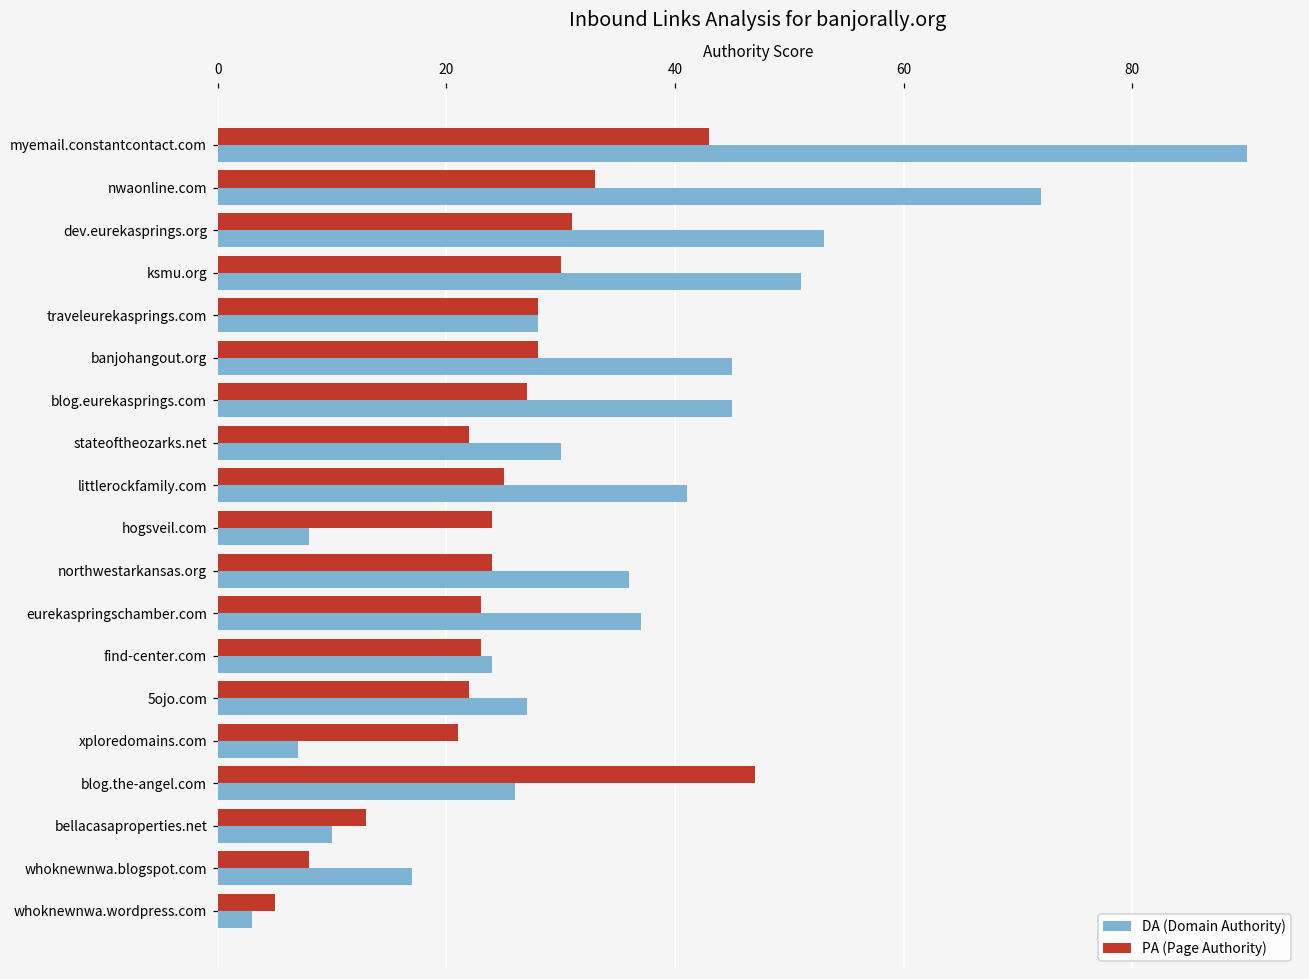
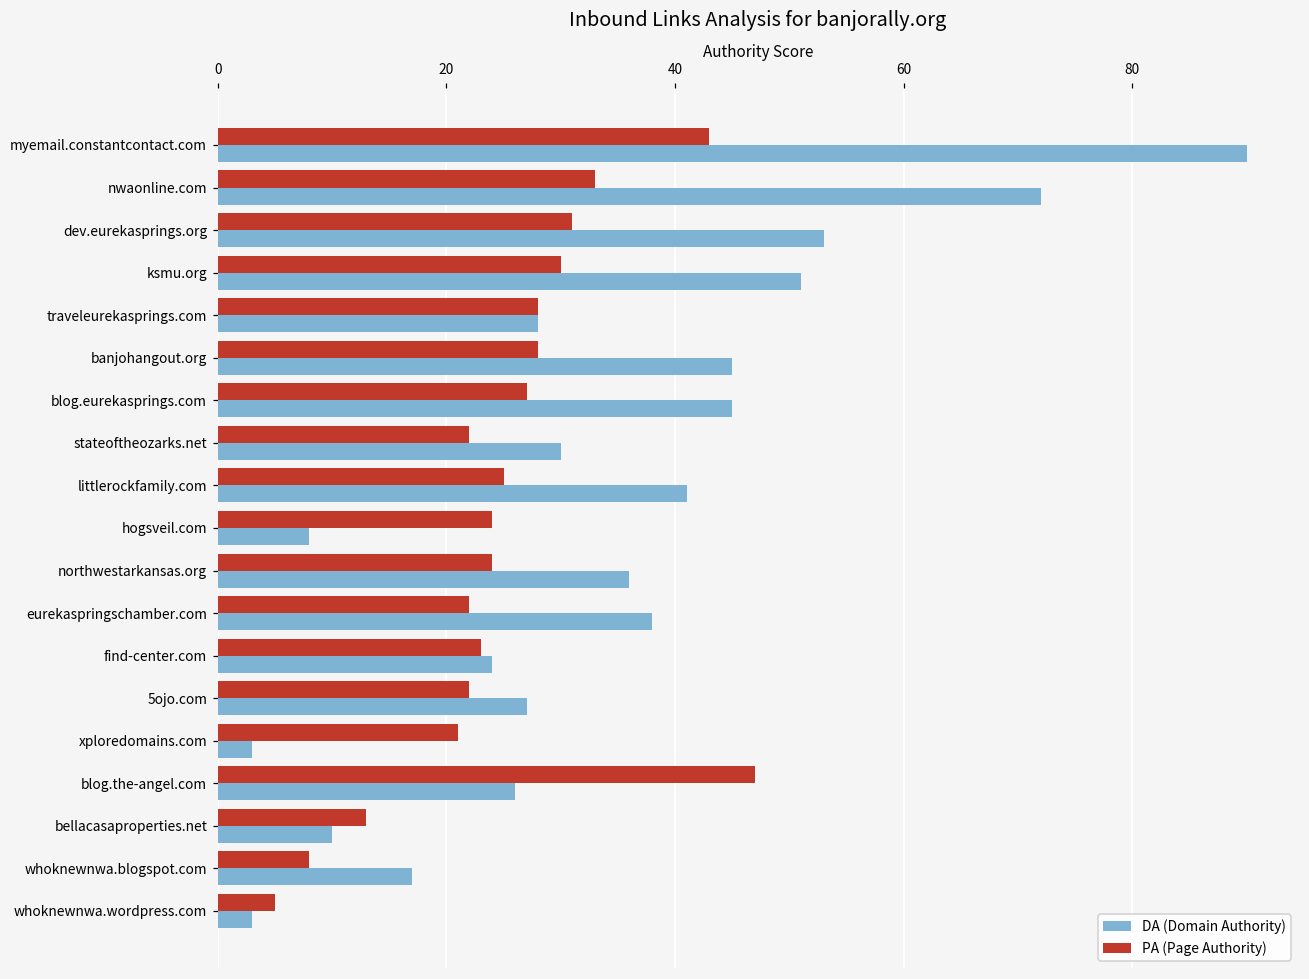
  {
    "DA (Domain Authority)": {
      "myemail.constantcontact.com": 90,
      "nwaonline.com": 72,
      "dev.eurekasprings.org": 53,
      "ksmu.org": 51,
      "traveleurekasprings.com": 28,
      "banjohangout.org": 45,
      "blog.eurekasprings.com": 45,
      "stateoftheozarks.net": 30,
      "littlerockfamily.com": 41,
      "hogsveil.com": 8,
      "northwestarkansas.org": 36,
-     "eurekaspringschamber.com": 37,
+     "eurekaspringschamber.com": 38,
      "find-center.com": 24,
      "5ojo.com": 27,
-     "xploredomains.com": 7,
+     "xploredomains.com": 3,
      "blog.the-angel.com": 26,
      "bellacasaproperties.net": 10,
      "whoknewnwa.blogspot.com": 17,
      "whoknewnwa.wordpress.com": 3
    },
    "PA (Page Authority)": {
      "myemail.constantcontact.com": 43,
      "nwaonline.com": 33,
      "dev.eurekasprings.org": 31,
      "ksmu.org": 30,
      "traveleurekasprings.com": 28,
      "banjohangout.org": 28,
      "blog.eurekasprings.com": 27,
      "stateoftheozarks.net": 22,
      "littlerockfamily.com": 25,
      "hogsveil.com": 24,
      "northwestarkansas.org": 24,
-     "eurekaspringschamber.com": 23,
+     "eurekaspringschamber.com": 22,
      "find-center.com": 23,
      "5ojo.com": 22,
      "xploredomains.com": 21,
      "blog.the-angel.com": 47,
      "bellacasaproperties.net": 13,
      "whoknewnwa.blogspot.com": 8,
      "whoknewnwa.wordpress.com": 5
    }
  }
